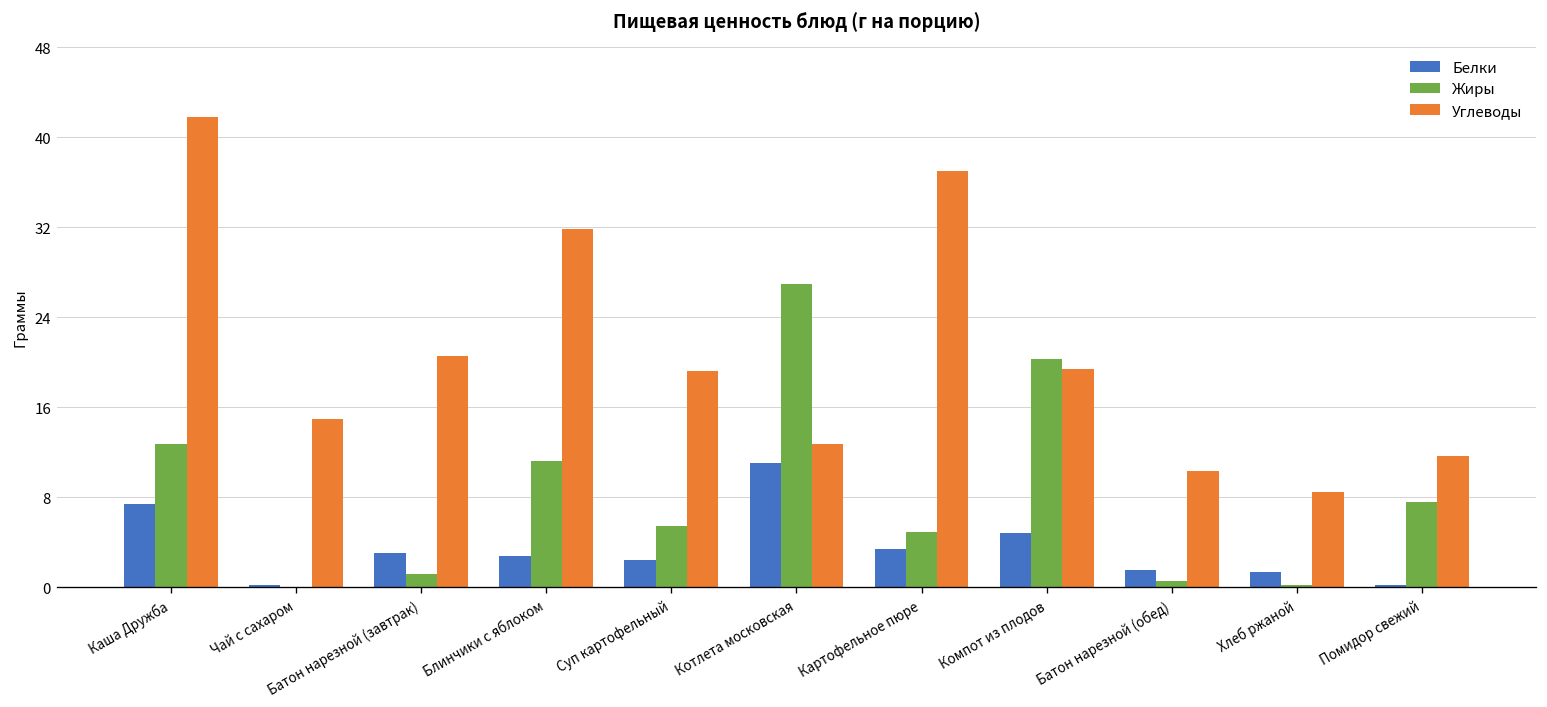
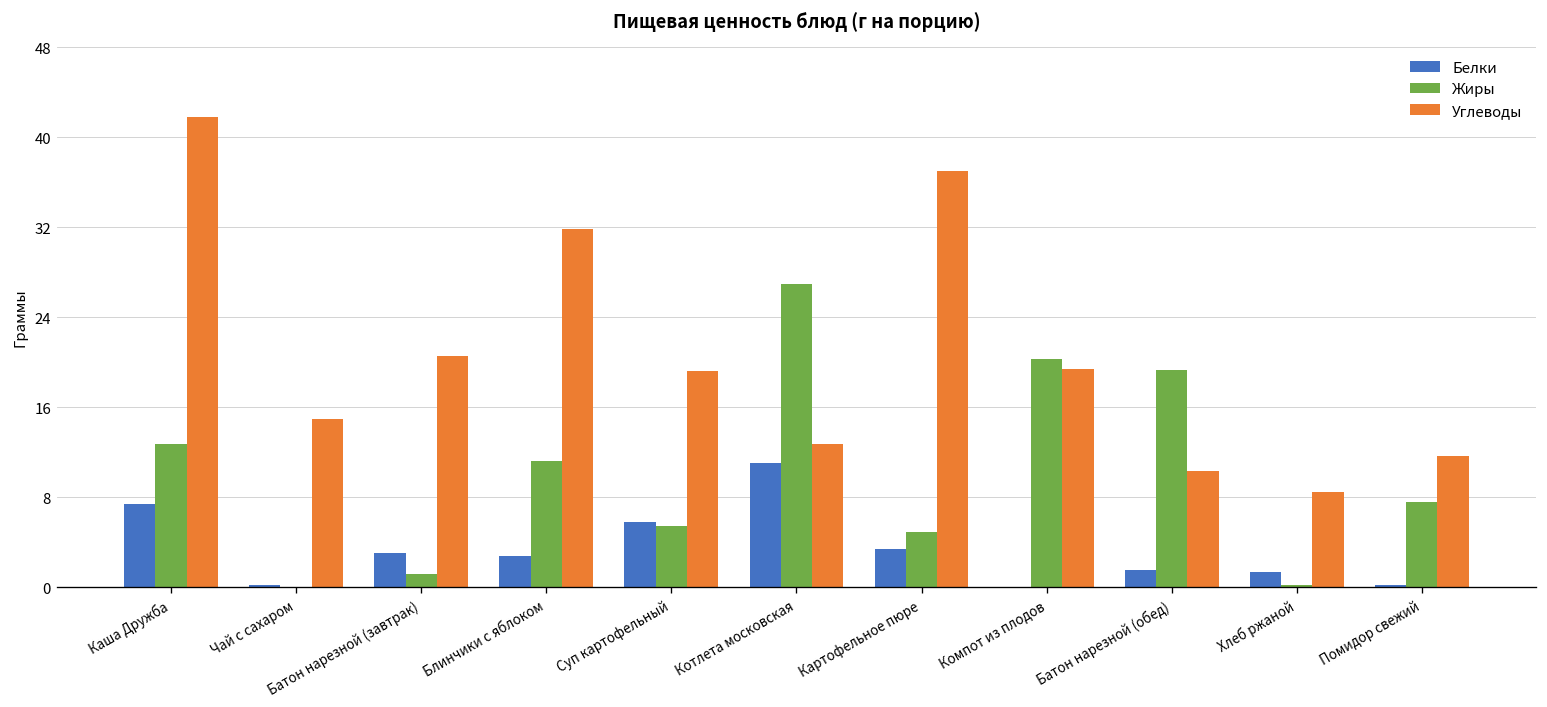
  {
    "Белки": {
      "Каша Дружба": 7,
      "Батон нарезной (завтрак)": 3,
      "Блинчики с яблоком": 3,
-     "Суп картофельный": 2,
+     "Суп картофельный": 6,
      "Котлета московская": 11,
      "Картофельное пюре": 3,
-     "Компот из плодов": 5,
+     "Компот из плодов": 0,
      "Батон нарезной (обед)": 2,
      "Хлеб ржаной": 1
    },
    "Жиры": {
      "Каша Дружба": 13,
      "Чай с сахаром": 0,
      "Батон нарезной (завтрак)": 1,
      "Блинчики с яблоком": 11,
      "Суп картофельный": 5,
      "Котлета московская": 27,
      "Картофельное пюре": 5,
      "Компот из плодов": 20,
-     "Батон нарезной (обед)": 1,
+     "Батон нарезной (обед)": 19,
      "Помидор свежий": 8
    },
    "Углеводы": {
      "Каша Дружба": 42,
      "Чай с сахаром": 15,
      "Батон нарезной (завтрак)": 21,
      "Блинчики с яблоком": 32,
      "Суп картофельный": 19,
      "Котлета московская": 13,
      "Картофельное пюре": 37,
      "Компот из плодов": 19,
      "Батон нарезной (обед)": 10,
      "Хлеб ржаной": 8,
      "Помидор свежий": 12
    }
  }
